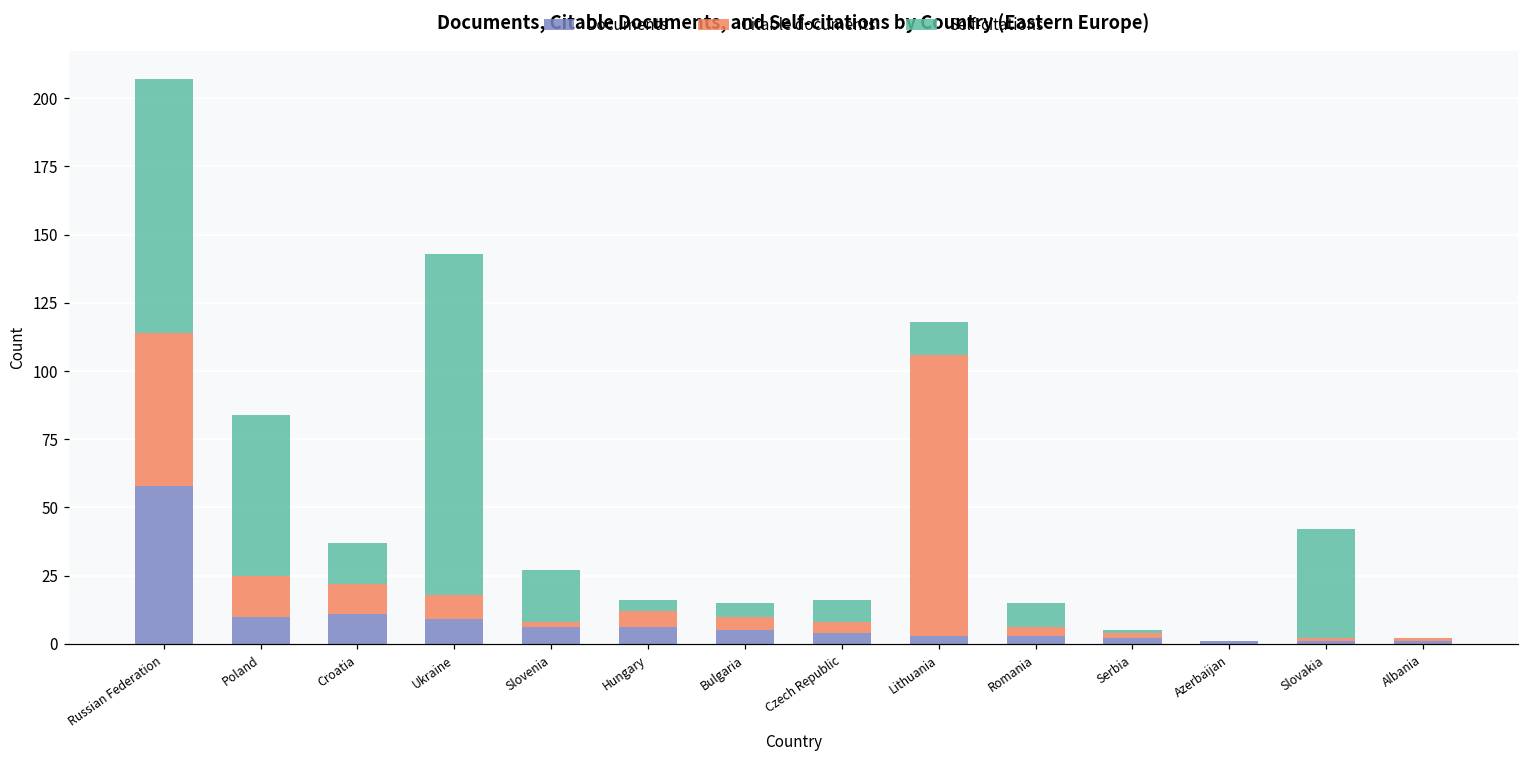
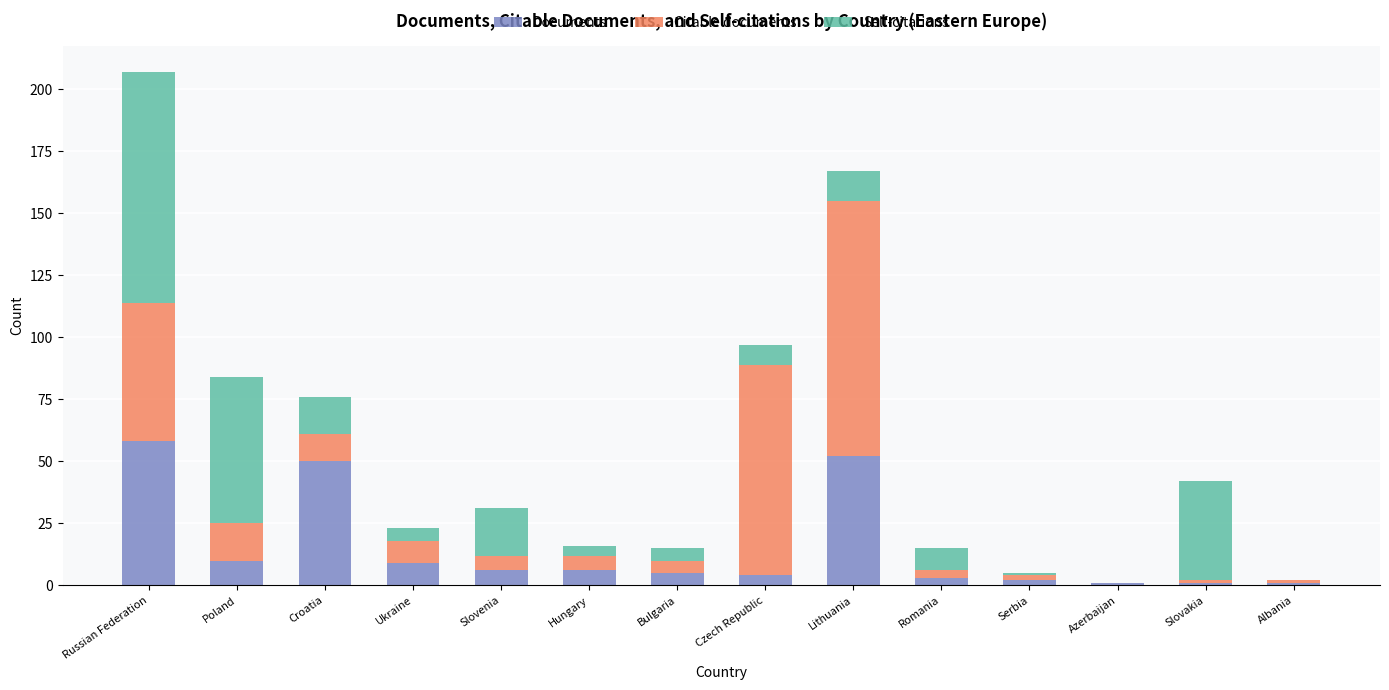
  {
    "Documents": {
      "Russian Federation": 58,
      "Poland": 10,
-     "Croatia": 11,
+     "Croatia": 50,
      "Ukraine": 9,
      "Slovenia": 6,
      "Hungary": 6,
      "Bulgaria": 5,
      "Czech Republic": 4,
-     "Lithuania": 3,
+     "Lithuania": 52,
      "Romania": 3,
      "Serbia": 2
    },
    "Citable documents": {
      "Russian Federation": 56,
      "Poland": 15,
      "Croatia": 11,
      "Ukraine": 9,
-     "Slovenia": 2,
+     "Slovenia": 6,
      "Hungary": 6,
      "Bulgaria": 5,
-     "Czech Republic": 4,
+     "Czech Republic": 85,
      "Lithuania": 103,
      "Romania": 3,
      "Serbia": 2,
      "Azerbaijan": 0
    },
    "Self-citations": {
      "Russian Federation": 93,
      "Poland": 59,
      "Croatia": 15,
-     "Ukraine": 125,
+     "Ukraine": 5,
      "Slovenia": 19,
      "Hungary": 4,
      "Bulgaria": 5,
      "Czech Republic": 8,
      "Lithuania": 12,
      "Romania": 9,
      "Azerbaijan": 0,
      "Slovakia": 40,
      "Albania": 0
    }
  }
